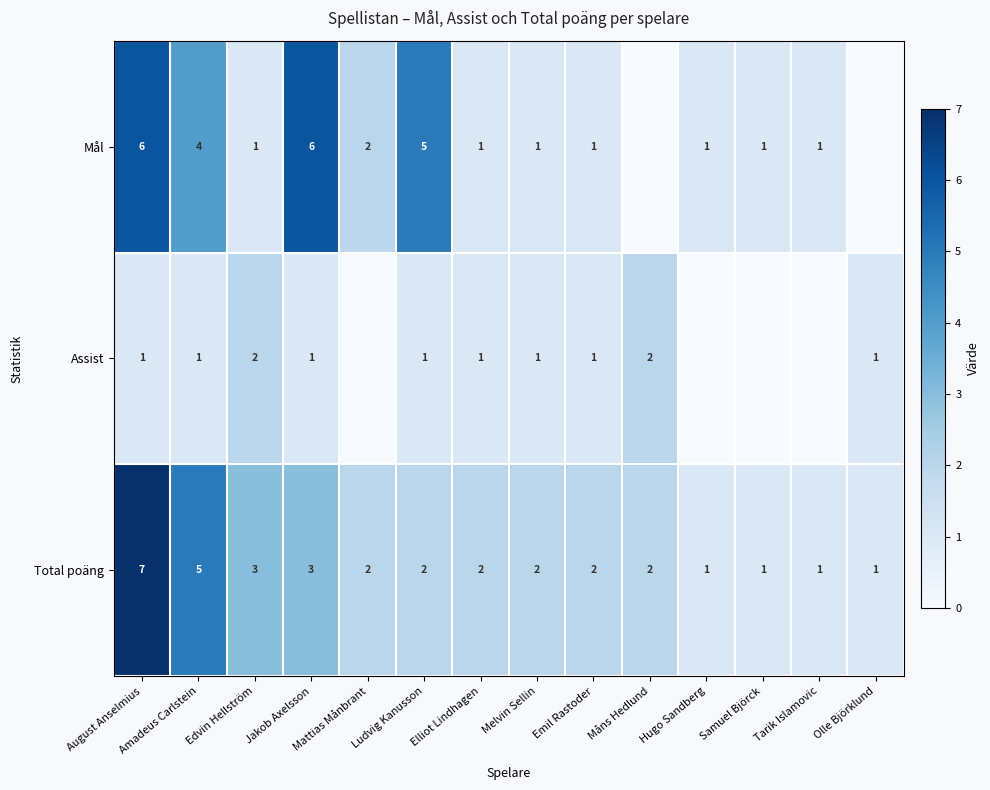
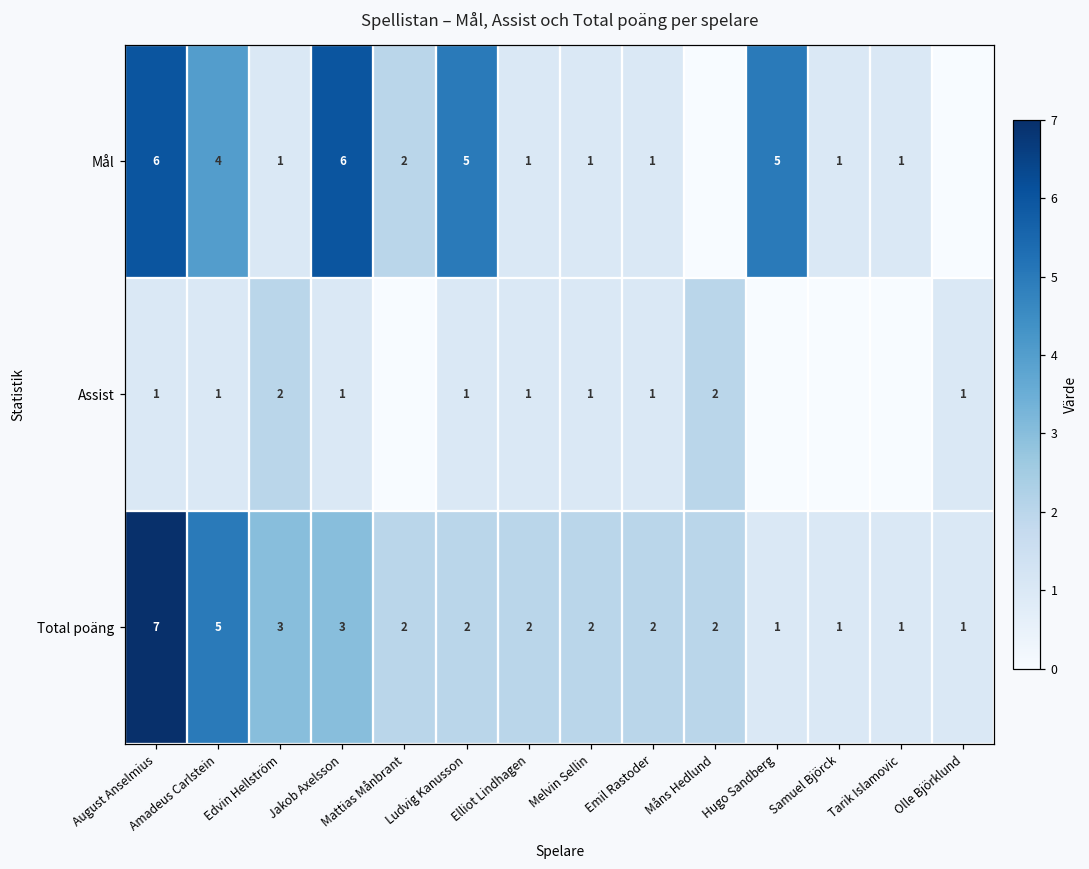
  {
    "Mål": {
      "August Anselmius": 6,
      "Amadeus Carlstein": 4,
      "Edvin Hellström": 1,
      "Jakob Axelsson": 6,
      "Mattias Månbrant": 2,
      "Ludvig Kanusson": 5,
      "Elliot Lindhagen": 1,
      "Melvin Sellin": 1,
      "Emil Rastoder": 1,
-     "Hugo Sandberg": 1,
+     "Hugo Sandberg": 5,
      "Samuel Björck": 1,
      "Tarik Islamovic": 1
    },
    "Assist": {
      "August Anselmius": 1,
      "Amadeus Carlstein": 1,
      "Edvin Hellström": 2,
      "Jakob Axelsson": 1,
      "Ludvig Kanusson": 1,
      "Elliot Lindhagen": 1,
      "Melvin Sellin": 1,
      "Emil Rastoder": 1,
      "Måns Hedlund": 2,
      "Olle Björklund": 1
    },
    "Total poäng": {
      "August Anselmius": 7,
      "Amadeus Carlstein": 5,
      "Edvin Hellström": 3,
      "Jakob Axelsson": 3,
      "Mattias Månbrant": 2,
      "Ludvig Kanusson": 2,
      "Elliot Lindhagen": 2,
      "Melvin Sellin": 2,
      "Emil Rastoder": 2,
      "Måns Hedlund": 2,
      "Hugo Sandberg": 1,
      "Samuel Björck": 1,
      "Tarik Islamovic": 1,
      "Olle Björklund": 1
    }
  }
